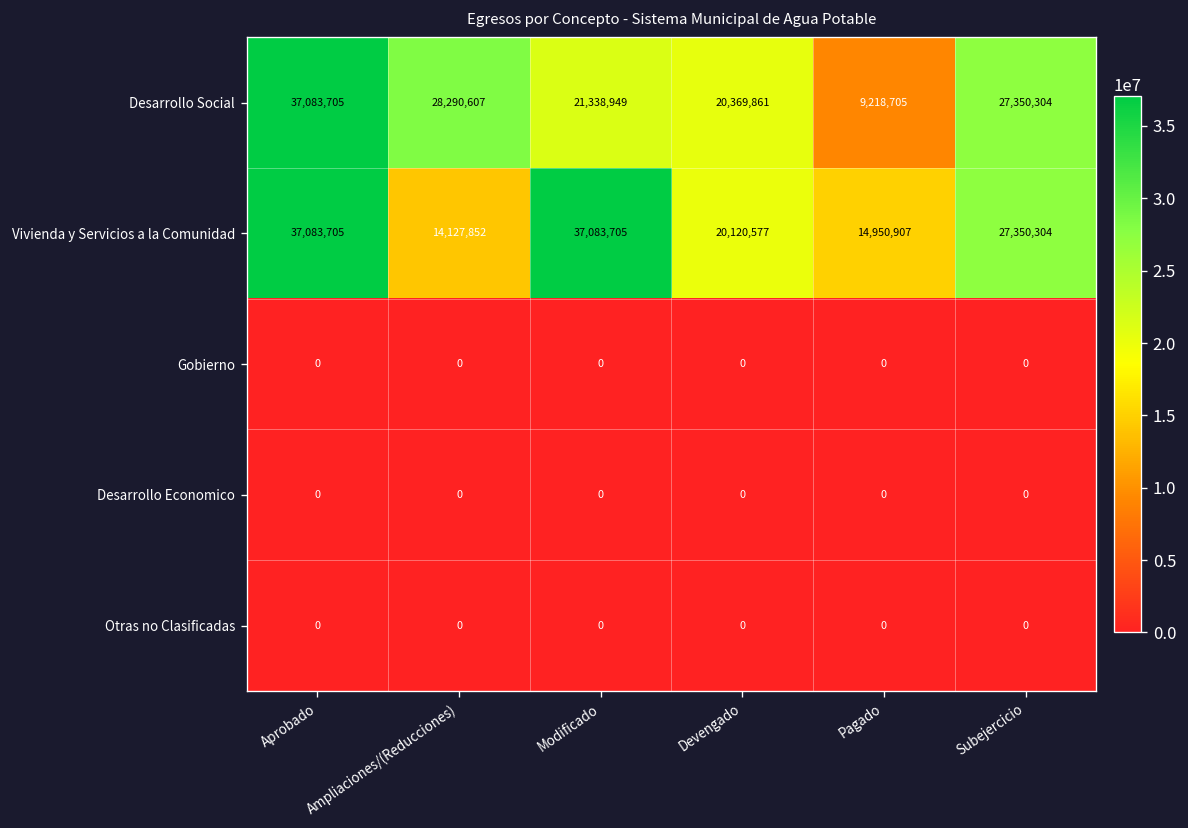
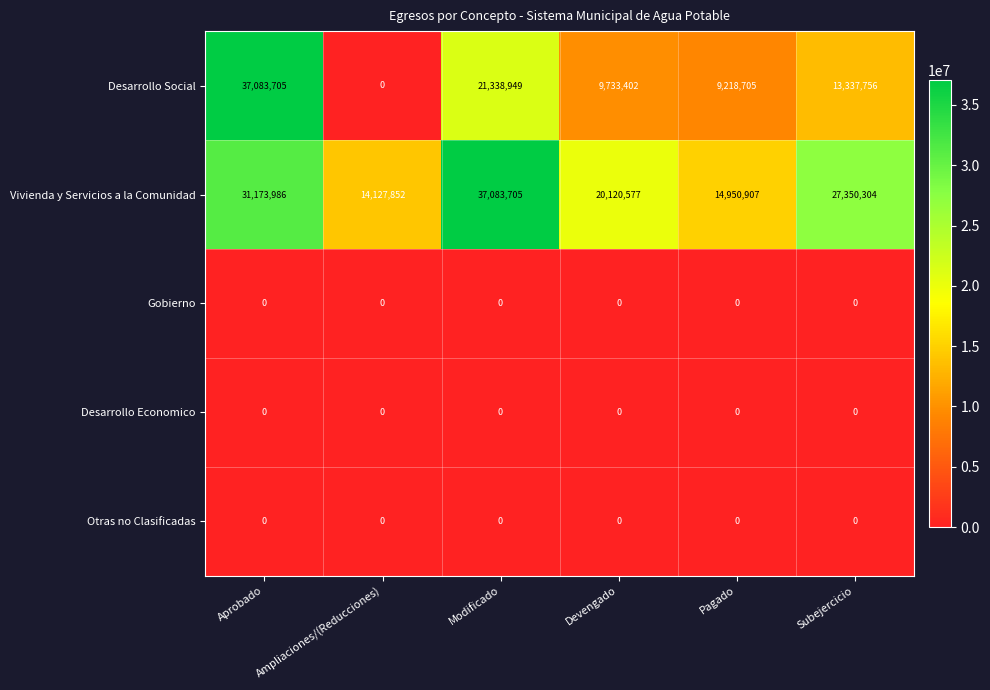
  {
    "Desarrollo Social": {
      "Aprobado": "37,083,705",
-     "Ampliaciones/(Reducciones)": "28,290,607",
+     "Ampliaciones/(Reducciones)": "0",
      "Modificado": "21,338,949",
-     "Devengado": "20,369,861",
+     "Devengado": "9,733,402",
      "Pagado": "9,218,705",
-     "Subejercicio": "27,350,304"
+     "Subejercicio": "13,337,756"
    },
    "Vivienda y Servicios a la Comunidad": {
-     "Aprobado": "37,083,705",
+     "Aprobado": "31,173,986",
      "Ampliaciones/(Reducciones)": "14,127,852",
      "Modificado": "37,083,705",
      "Devengado": "20,120,577",
      "Pagado": "14,950,907",
      "Subejercicio": "27,350,304"
    },
    "Gobierno": {
      "Aprobado": "0",
      "Ampliaciones/(Reducciones)": "0",
      "Modificado": "0",
      "Devengado": "0",
      "Pagado": "0",
      "Subejercicio": "0"
    },
    "Desarrollo Economico": {
      "Aprobado": "0",
      "Ampliaciones/(Reducciones)": "0",
      "Modificado": "0",
      "Devengado": "0",
      "Pagado": "0",
      "Subejercicio": "0"
    },
    "Otras no Clasificadas": {
      "Aprobado": "0",
      "Ampliaciones/(Reducciones)": "0",
      "Modificado": "0",
      "Devengado": "0",
      "Pagado": "0",
      "Subejercicio": "0"
    }
  }
